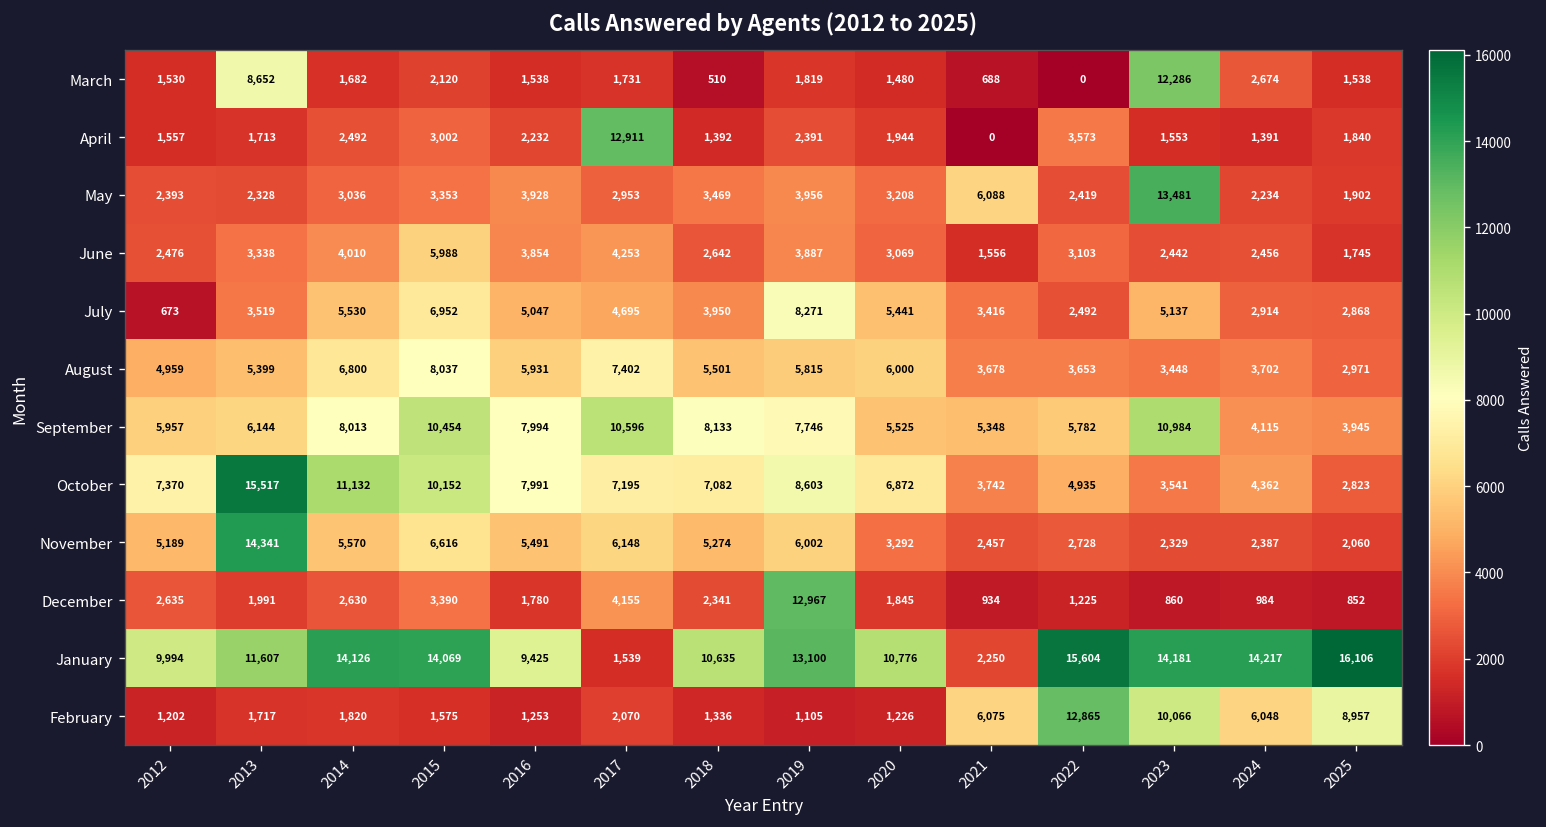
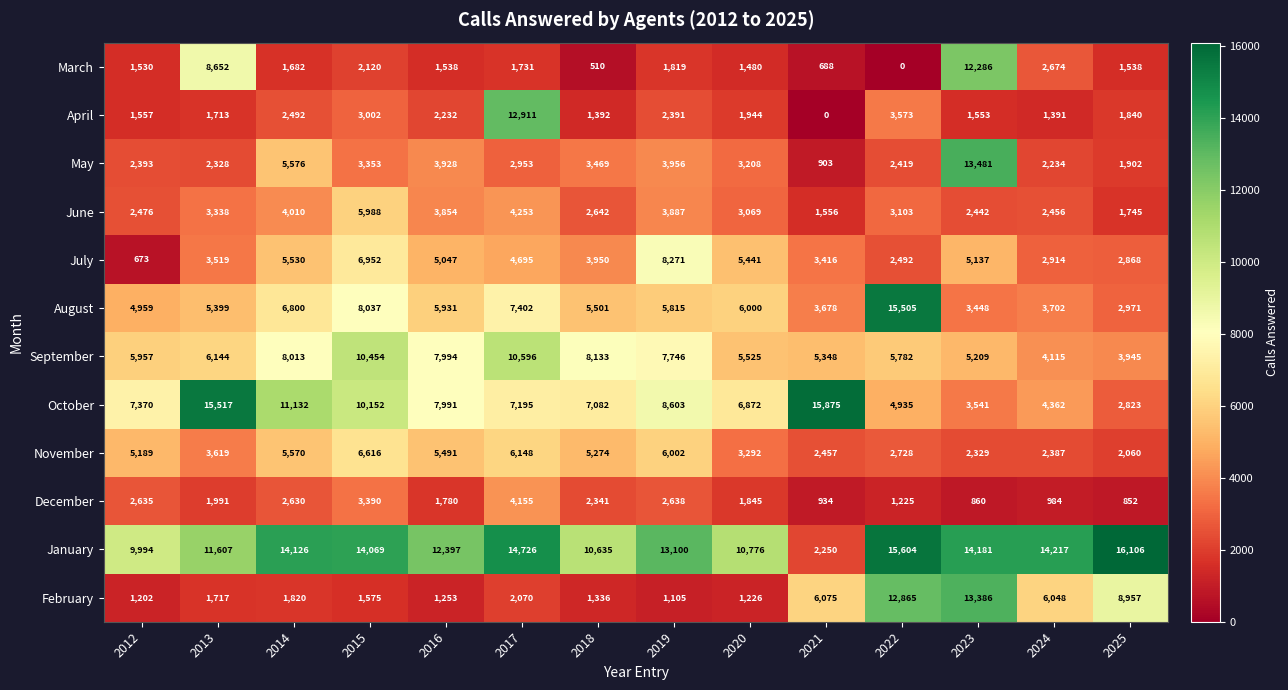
  {
    "March": {
      "2012": "1,530",
      "2013": "8,652",
      "2014": "1,682",
      "2015": "2,120",
      "2016": "1,538",
      "2017": "1,731",
      "2018": "510",
      "2019": "1,819",
      "2020": "1,480",
      "2021": "688",
      "2022": "0",
      "2023": "12,286",
      "2024": "2,674",
      "2025": "1,538"
    },
    "April": {
      "2012": "1,557",
      "2013": "1,713",
      "2014": "2,492",
      "2015": "3,002",
      "2016": "2,232",
      "2017": "12,911",
      "2018": "1,392",
      "2019": "2,391",
      "2020": "1,944",
      "2021": "0",
      "2022": "3,573",
      "2023": "1,553",
      "2024": "1,391",
      "2025": "1,840"
    },
    "May": {
      "2012": "2,393",
      "2013": "2,328",
-     "2014": "3,036",
+     "2014": "5,576",
      "2015": "3,353",
      "2016": "3,928",
      "2017": "2,953",
      "2018": "3,469",
      "2019": "3,956",
      "2020": "3,208",
-     "2021": "6,088",
+     "2021": "903",
      "2022": "2,419",
      "2023": "13,481",
      "2024": "2,234",
      "2025": "1,902"
    },
    "June": {
      "2012": "2,476",
      "2013": "3,338",
      "2014": "4,010",
      "2015": "5,988",
      "2016": "3,854",
      "2017": "4,253",
      "2018": "2,642",
      "2019": "3,887",
      "2020": "3,069",
      "2021": "1,556",
      "2022": "3,103",
      "2023": "2,442",
      "2024": "2,456",
      "2025": "1,745"
    },
    "July": {
      "2012": "673",
      "2013": "3,519",
      "2014": "5,530",
      "2015": "6,952",
      "2016": "5,047",
      "2017": "4,695",
      "2018": "3,950",
      "2019": "8,271",
      "2020": "5,441",
      "2021": "3,416",
      "2022": "2,492",
      "2023": "5,137",
      "2024": "2,914",
      "2025": "2,868"
    },
    "August": {
      "2012": "4,959",
      "2013": "5,399",
      "2014": "6,800",
      "2015": "8,037",
      "2016": "5,931",
      "2017": "7,402",
      "2018": "5,501",
      "2019": "5,815",
      "2020": "6,000",
      "2021": "3,678",
-     "2022": "3,653",
+     "2022": "15,505",
      "2023": "3,448",
      "2024": "3,702",
      "2025": "2,971"
    },
    "September": {
      "2012": "5,957",
      "2013": "6,144",
      "2014": "8,013",
      "2015": "10,454",
      "2016": "7,994",
      "2017": "10,596",
      "2018": "8,133",
      "2019": "7,746",
      "2020": "5,525",
      "2021": "5,348",
      "2022": "5,782",
-     "2023": "10,984",
+     "2023": "5,209",
      "2024": "4,115",
      "2025": "3,945"
    },
    "October": {
      "2012": "7,370",
      "2013": "15,517",
      "2014": "11,132",
      "2015": "10,152",
      "2016": "7,991",
      "2017": "7,195",
      "2018": "7,082",
      "2019": "8,603",
      "2020": "6,872",
-     "2021": "3,742",
+     "2021": "15,875",
      "2022": "4,935",
      "2023": "3,541",
      "2024": "4,362",
      "2025": "2,823"
    },
    "November": {
      "2012": "5,189",
-     "2013": "14,341",
+     "2013": "3,619",
      "2014": "5,570",
      "2015": "6,616",
      "2016": "5,491",
      "2017": "6,148",
      "2018": "5,274",
      "2019": "6,002",
      "2020": "3,292",
      "2021": "2,457",
      "2022": "2,728",
      "2023": "2,329",
      "2024": "2,387",
      "2025": "2,060"
    },
    "December": {
      "2012": "2,635",
      "2013": "1,991",
      "2014": "2,630",
      "2015": "3,390",
      "2016": "1,780",
      "2017": "4,155",
      "2018": "2,341",
-     "2019": "12,967",
+     "2019": "2,638",
      "2020": "1,845",
      "2021": "934",
      "2022": "1,225",
      "2023": "860",
      "2024": "984",
      "2025": "852"
    },
    "January": {
      "2012": "9,994",
      "2013": "11,607",
      "2014": "14,126",
      "2015": "14,069",
-     "2016": "9,425",
-     "2017": "1,539",
+     "2016": "12,397",
+     "2017": "14,726",
      "2018": "10,635",
      "2019": "13,100",
      "2020": "10,776",
      "2021": "2,250",
      "2022": "15,604",
      "2023": "14,181",
      "2024": "14,217",
      "2025": "16,106"
    },
    "February": {
      "2012": "1,202",
      "2013": "1,717",
      "2014": "1,820",
      "2015": "1,575",
      "2016": "1,253",
      "2017": "2,070",
      "2018": "1,336",
      "2019": "1,105",
      "2020": "1,226",
      "2021": "6,075",
      "2022": "12,865",
-     "2023": "10,066",
+     "2023": "13,386",
      "2024": "6,048",
      "2025": "8,957"
    }
  }
